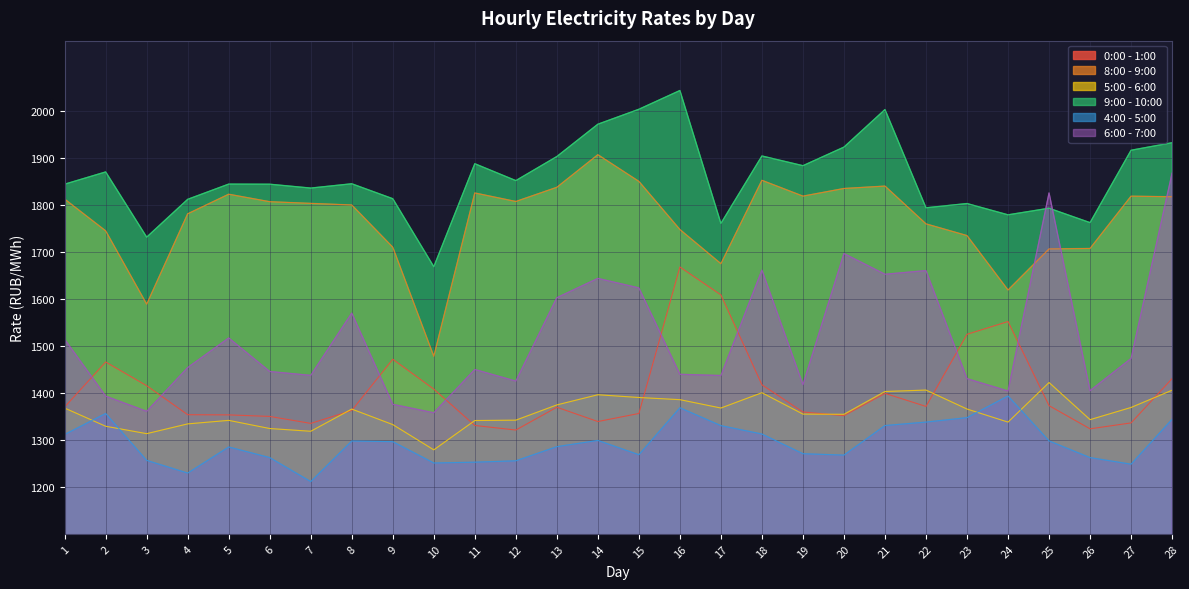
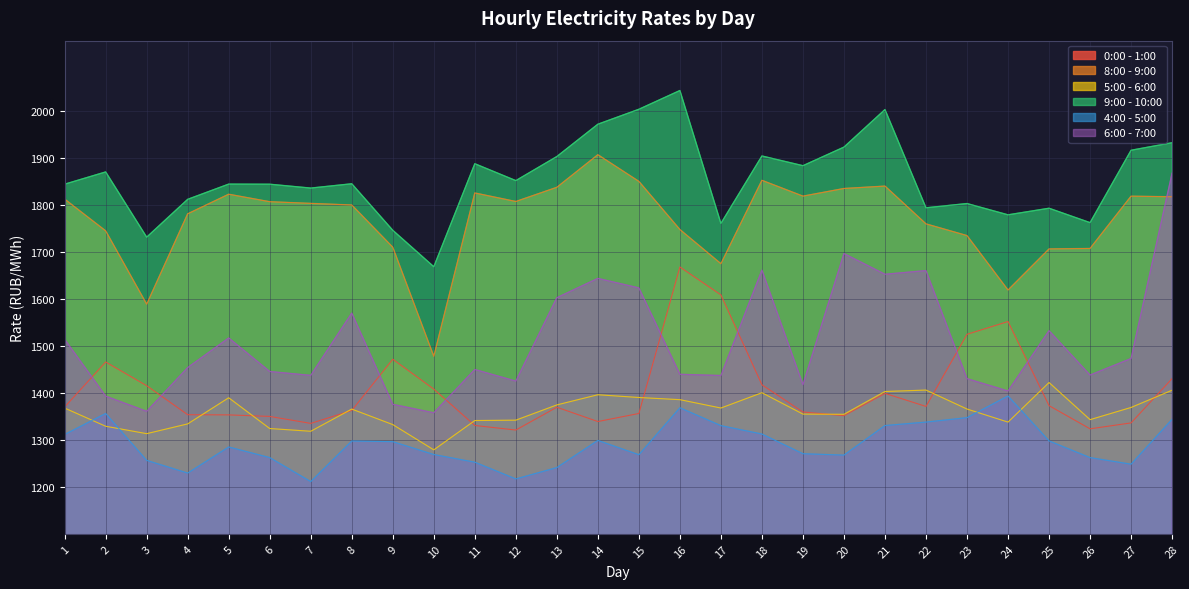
  {
    "5:00 - 6:00": {
      "2": 1330,
      "3": 1310,
      "4": 1330,
-     "5": 1340,
+     "5": 1390,
      "6": 1320,
      "7": 1320,
      "9": 1330,
      "10": 1280,
      "11": 1340,
      "12": 1340,
      "14": 1400,
      "15": 1390,
      "16": 1390,
      "17": 1370,
      "18": 1400,
      "22": 1410,
      "23": 1370,
      "24": 1340,
      "25": 1420,
      "26": 1340,
      "27": 1370,
      "28": 1410
    },
    "9:00 - 10:00": {
      "1": 1840,
      "2": 1870,
      "3": 1730,
      "4": 1810,
      "5": 1840,
      "6": 1840,
      "7": 1840,
      "8": 1850,
-     "9": 1810,
+     "9": 1750,
      "10": 1670,
      "11": 1890,
      "12": 1850,
      "13": 1900,
      "14": 1970,
      "15": 2000,
      "16": 2040,
      "17": 1760,
      "18": 1900,
      "19": 1880,
      "20": 1920,
      "21": 2000,
      "22": 1790,
      "23": 1800,
      "24": 1780,
      "25": 1790,
      "26": 1760,
      "27": 1920,
      "28": 1930
    },
    "4:00 - 5:00": {
      "1": 1310,
      "2": 1360,
      "3": 1260,
      "4": 1230,
      "5": 1280,
      "6": 1260,
      "7": 1210,
      "8": 1300,
      "9": 1300,
-     "10": 1250,
+     "10": 1270,
      "11": 1250,
-     "12": 1260,
-     "13": 1290,
+     "12": 1220,
+     "13": 1240,
      "14": 1300,
      "15": 1270,
      "16": 1370,
      "17": 1330,
      "18": 1310,
      "19": 1270,
      "20": 1270,
      "21": 1330,
      "22": 1340,
      "23": 1350,
      "24": 1390,
      "25": 1300,
      "26": 1260,
      "27": 1250,
      "28": 1340
    },
    "6:00 - 7:00": {
      "1": 1510,
      "2": 1390,
      "3": 1360,
      "4": 1450,
      "5": 1520,
      "6": 1450,
      "7": 1440,
      "8": 1570,
      "9": 1380,
      "10": 1360,
      "11": 1450,
      "12": 1430,
      "13": 1600,
      "14": 1640,
      "15": 1620,
      "16": 1440,
      "17": 1440,
      "18": 1660,
      "19": 1420,
      "20": 1700,
      "21": 1650,
      "22": 1660,
      "23": 1430,
      "24": 1400,
-     "25": 1830,
-     "26": 1400,
+     "25": 1530,
+     "26": 1440,
      "27": 1470,
      "28": 1870
    }
  }
